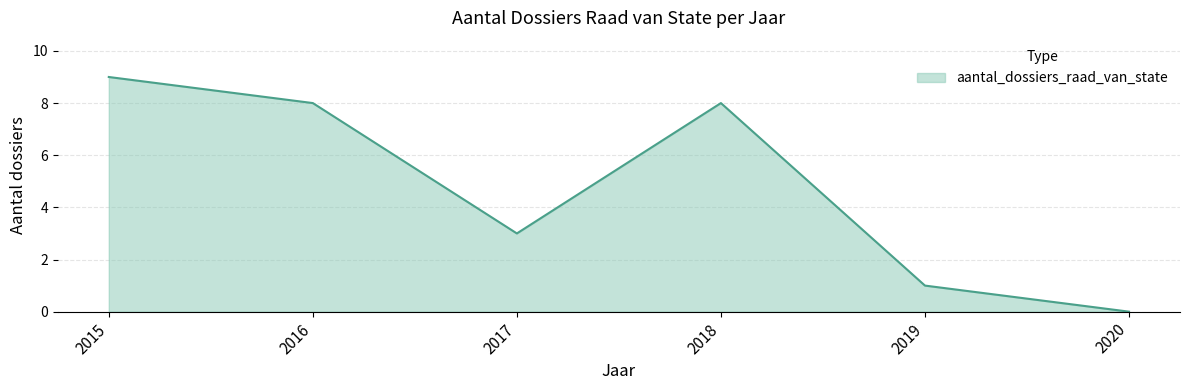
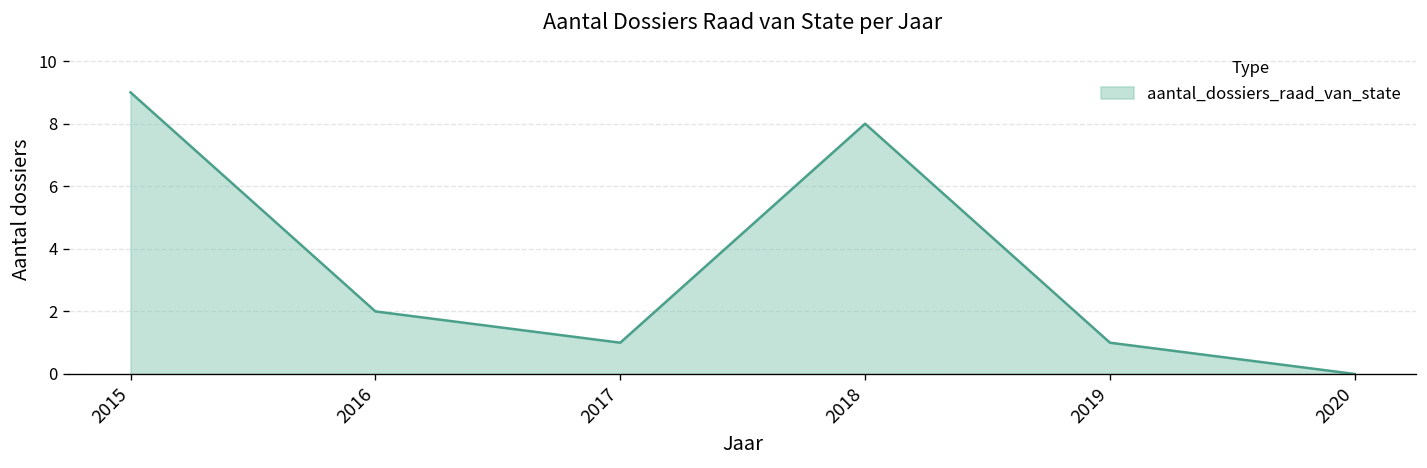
  {
    "2015": 9,
-   "2016": 8,
-   "2017": 3,
+   "2016": 2,
+   "2017": 1,
    "2018": 8,
    "2019": 1,
    "2020": 0
  }
